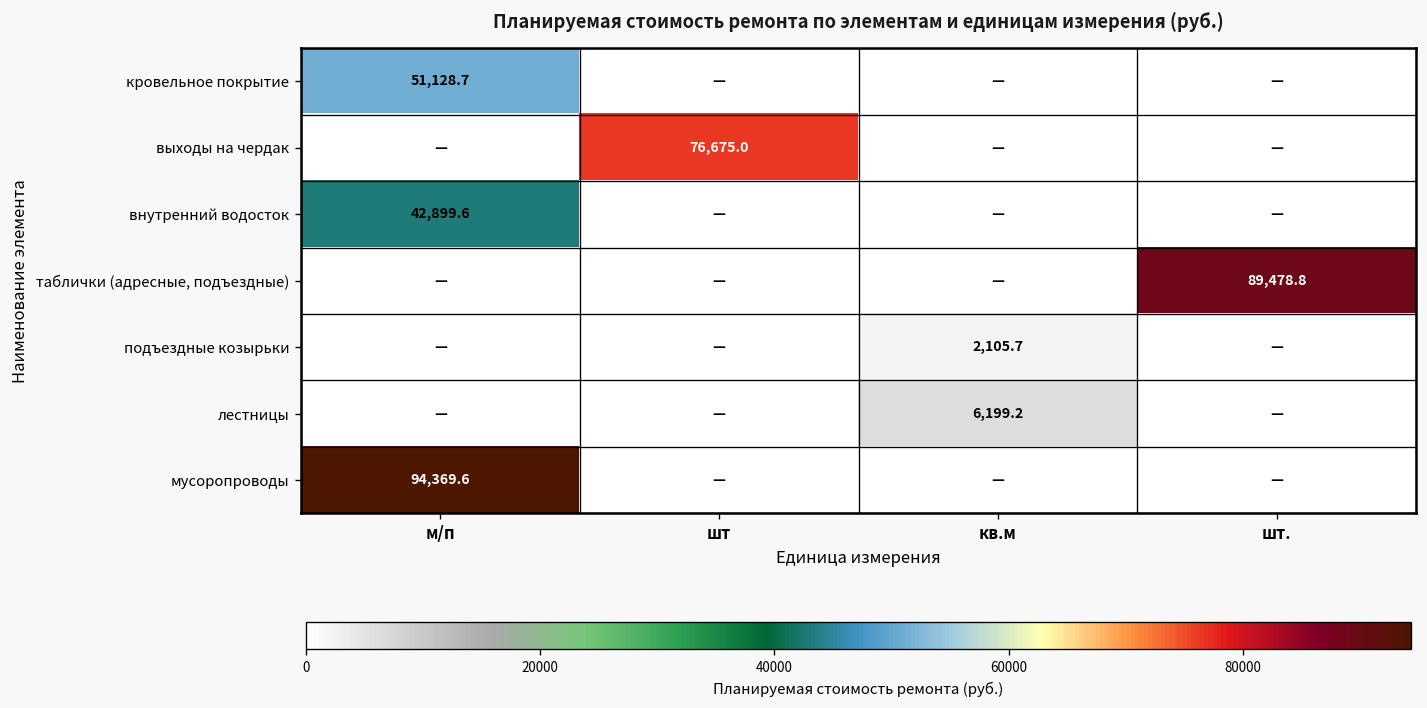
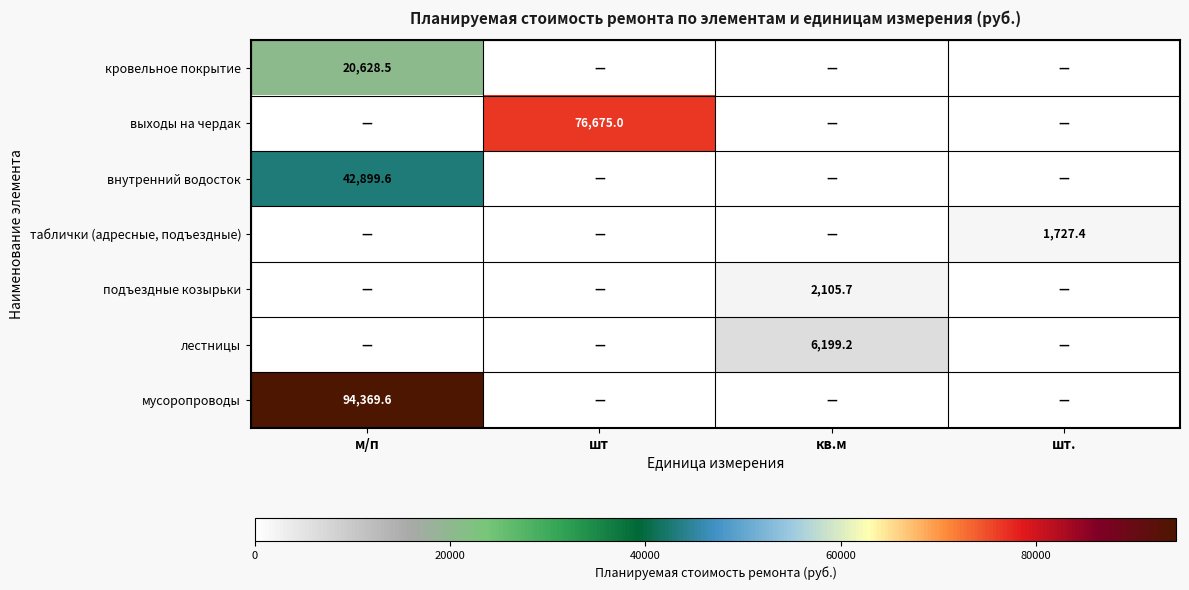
  {
    "кровельное покрытие": {
-     "м/п": "51,128.7"
+     "м/п": "20,628.5"
    },
    "выходы на чердак": {
      "шт": "76,675.0"
    },
    "внутренний водосток": {
      "м/п": "42,899.6"
    },
    "таблички (адресные, подъездные)": {
-     "шт.": "89,478.8"
+     "шт.": "1,727.4"
    },
    "подъездные козырьки": {
      "кв.м": "2,105.7"
    },
    "лестницы": {
      "кв.м": "6,199.2"
    },
    "мусоропроводы": {
      "м/п": "94,369.6"
    }
  }
